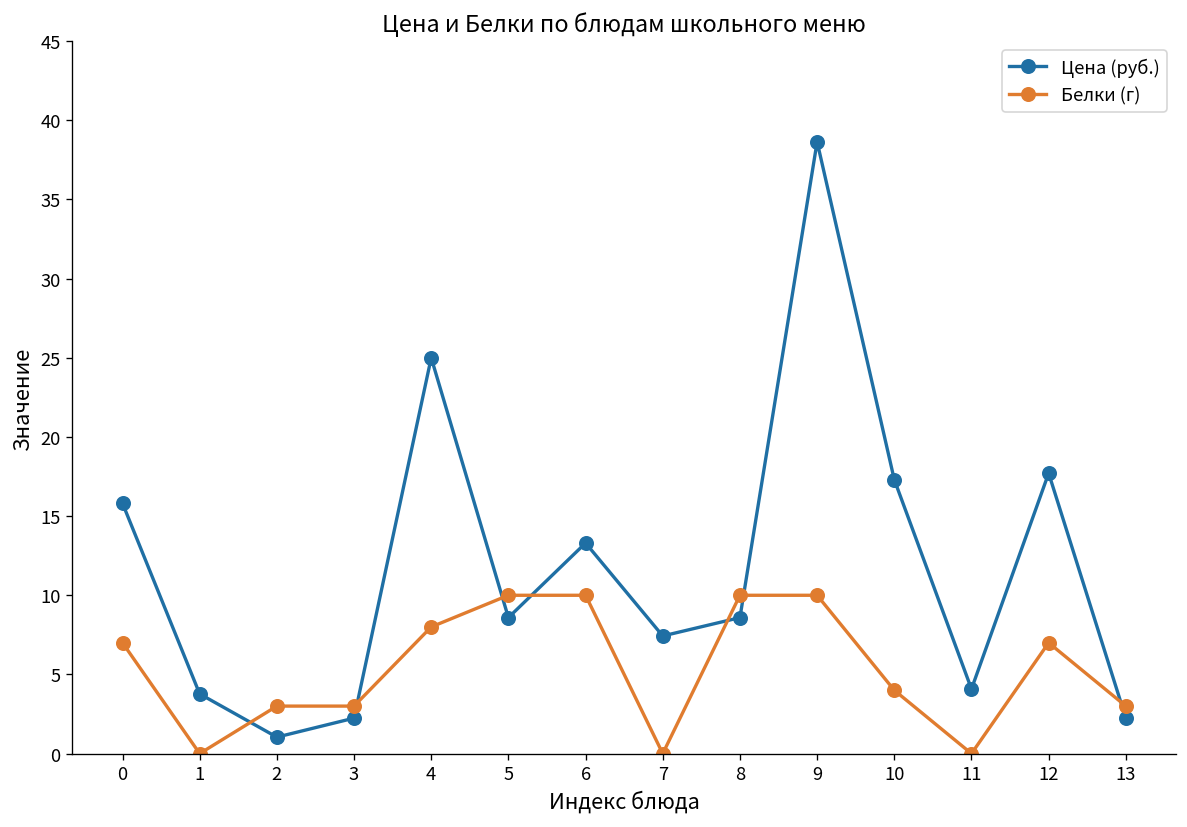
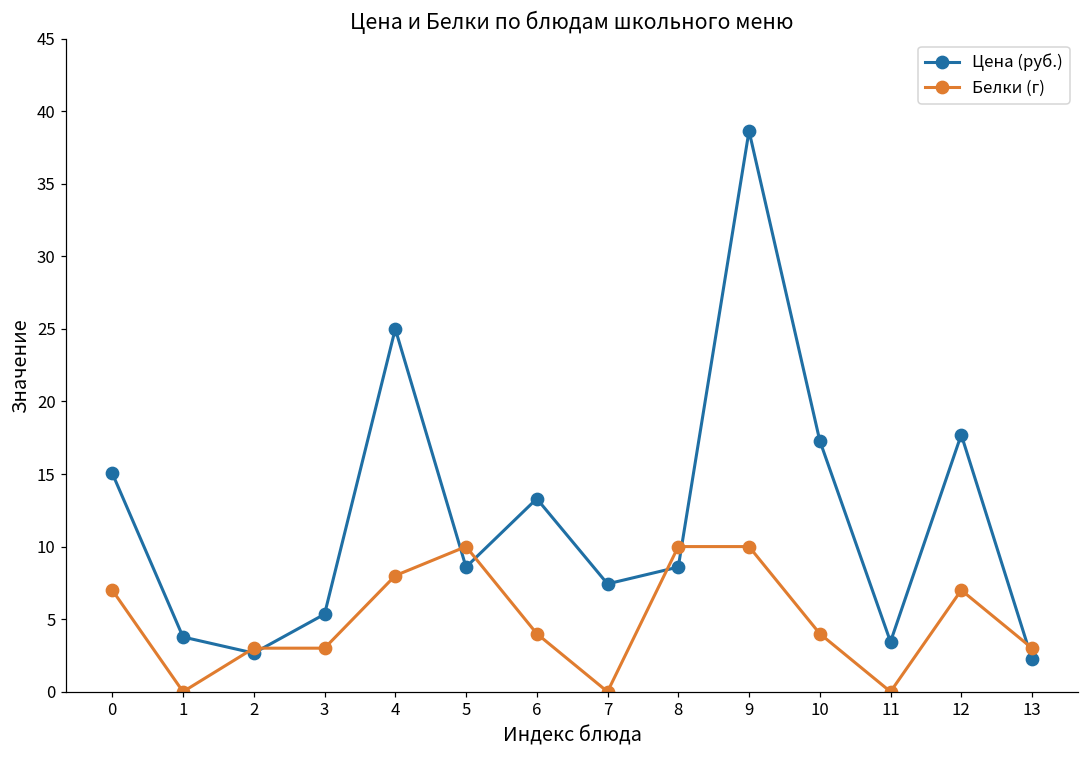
  {
    "Цена (руб.)": {
-     "0": 15.8,
+     "0": 15.1,
      "1": 3.8,
-     "2": 1.0,
-     "3": 2.2,
+     "2": 2.7,
+     "3": 5.3,
      "4": 25.0,
      "5": 8.6,
      "6": 13.3,
      "7": 7.4,
      "8": 8.6,
      "9": 38.6,
      "10": 17.3,
-     "11": 4.1,
+     "11": 3.4,
      "12": 17.7,
      "13": 2.2
    },
    "Белки (г)": {
      "0": 7,
      "1": 0,
      "2": 3,
      "3": 3,
      "4": 8,
      "5": 10,
-     "6": 10,
+     "6": 4,
      "7": 0,
      "8": 10,
      "9": 10,
      "10": 4,
      "11": 0,
      "12": 7,
      "13": 3
    }
  }
